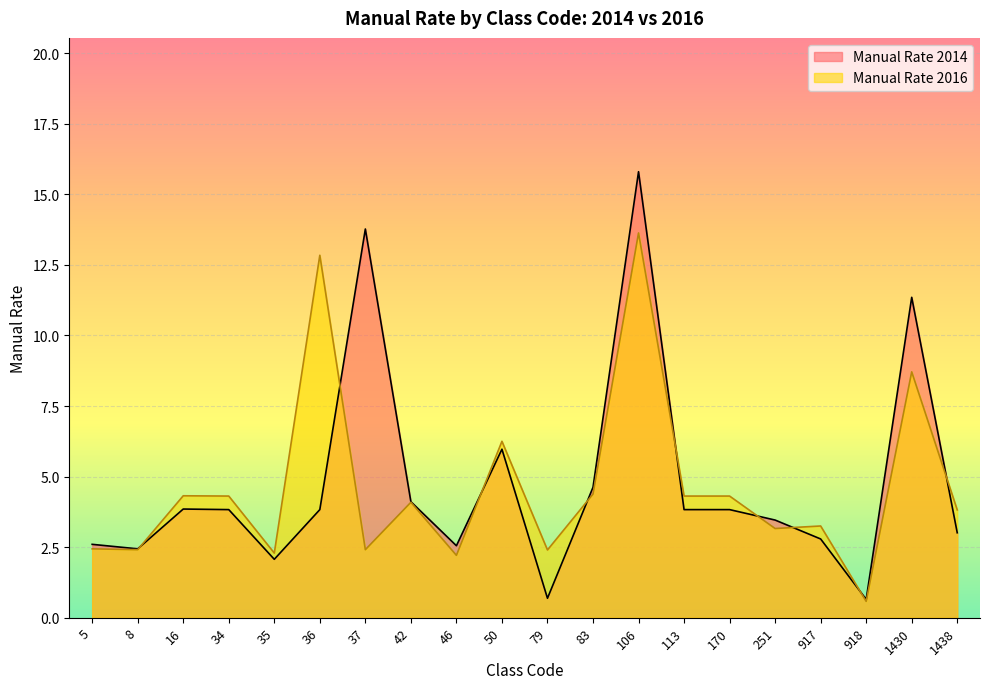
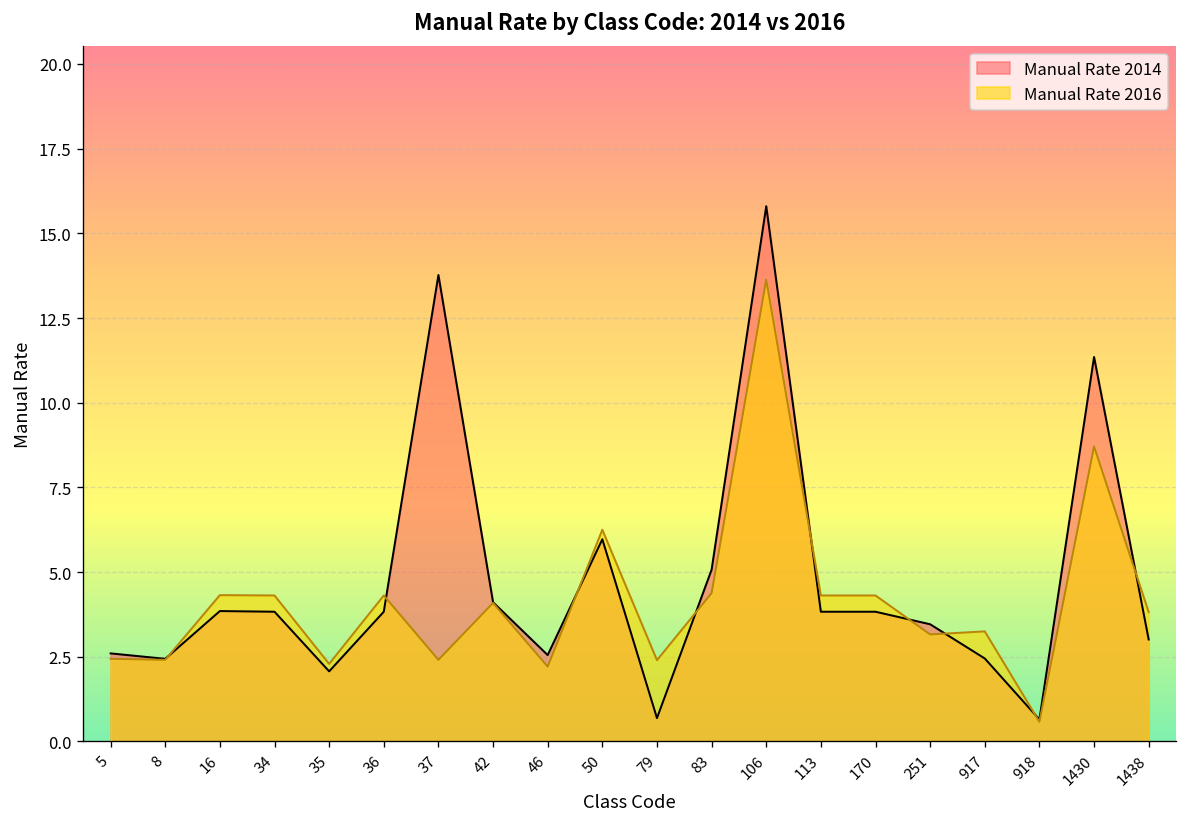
  {
    "Manual Rate 2014": {
      "5": 2.6,
      "16": 3.9,
      "34": 3.8,
      "35": 2.1,
      "36": 3.8,
      "37": 13.8,
      "46": 2.6,
      "50": 6.0,
      "79": 0.7,
-     "83": 4.6,
+     "83": 5.1,
      "106": 15.8,
      "113": 3.8,
      "170": 3.8,
      "251": 3.5,
-     "917": 2.8,
+     "917": 2.5,
      "1430": 11.4,
      "1438": 3.0
    },
    "Manual Rate 2016": {
      "5": 2.4,
      "16": 4.3,
      "34": 4.3,
      "35": 2.3,
-     "36": 12.8,
+     "36": 4.3,
      "37": 2.4,
      "46": 2.2,
      "50": 6.3,
      "79": 2.4,
      "83": 4.4,
      "106": 13.6,
      "113": 4.3,
      "170": 4.3,
      "251": 3.2,
      "917": 3.3,
      "1430": 8.7,
      "1438": 3.8
    }
  }
